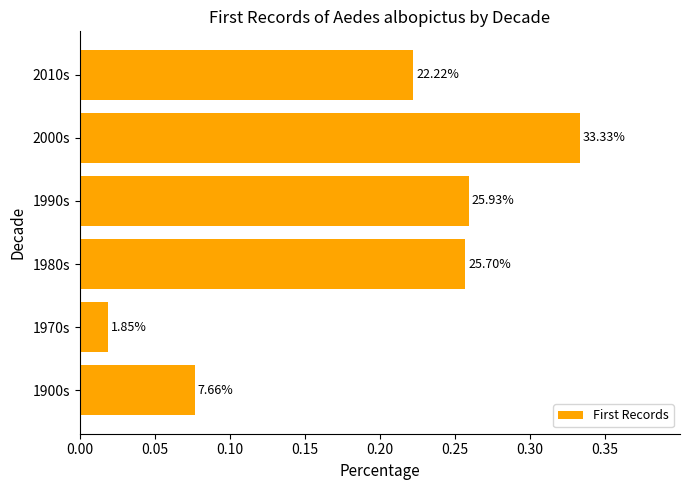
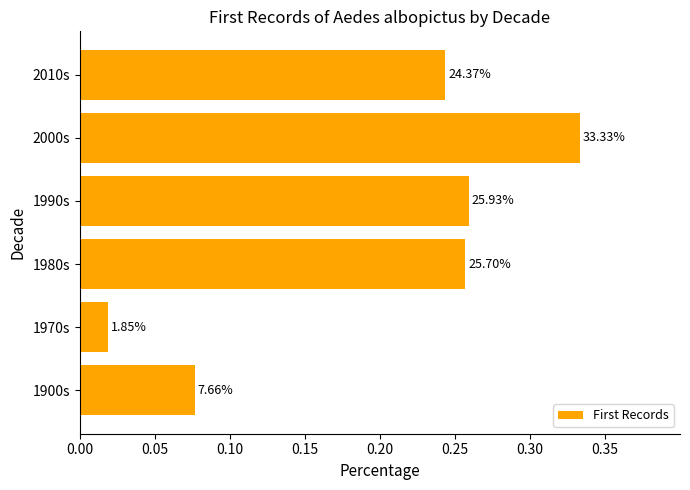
  {
-   "2010s": "22.22%",
+   "2010s": "24.37%",
    "2000s": "33.33%",
    "1990s": "25.93%",
    "1980s": "25.70%",
    "1970s": "1.85%",
    "1900s": "7.66%"
  }
